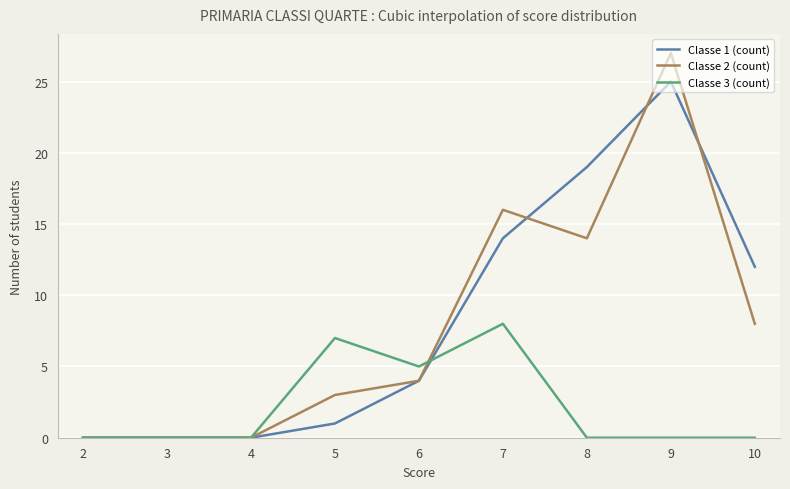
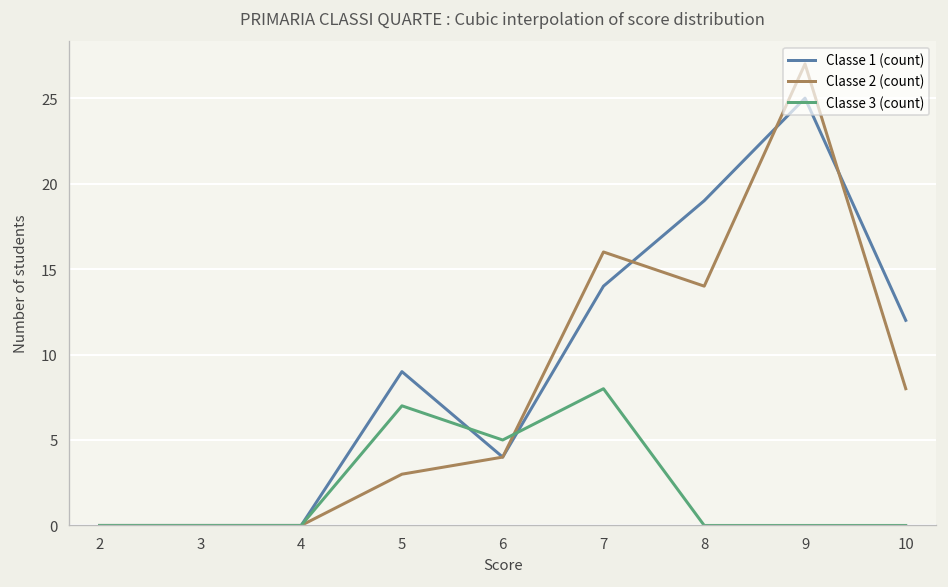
  {
    "Classe 1 (count)": {
-     "5": 1,
+     "5": 9,
      "7": 14,
      "8": 19,
      "10": 12
    },
    "Classe 2 (count)": {
      "5": 3,
      "7": 16,
      "8": 14,
      "10": 8
    },
    "Classe 3 (count)": {
      "5": 7,
      "6": 5,
      "7": 8,
      "8": 0,
      "9": 0,
      "10": 0
    }
  }
